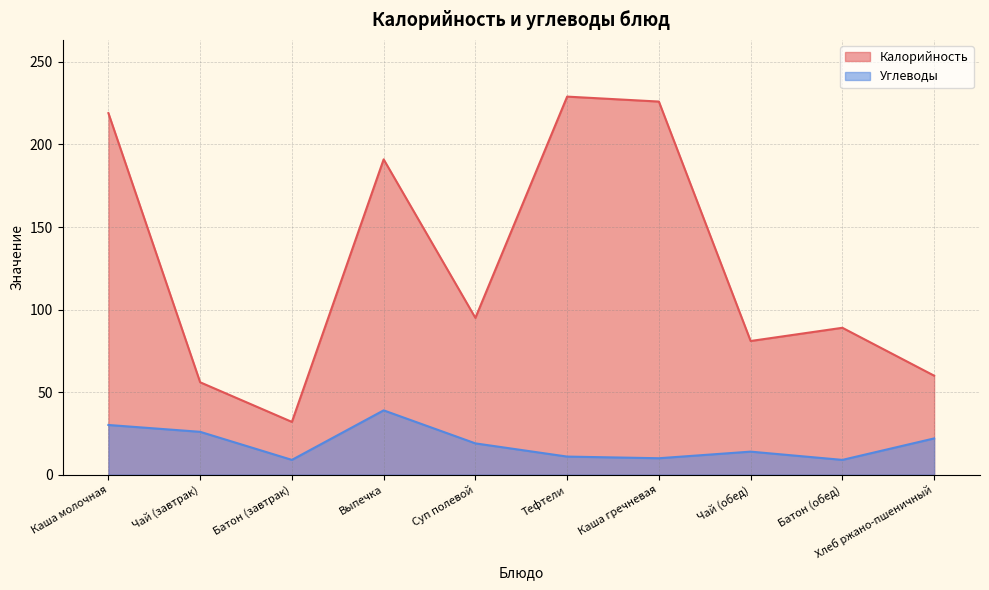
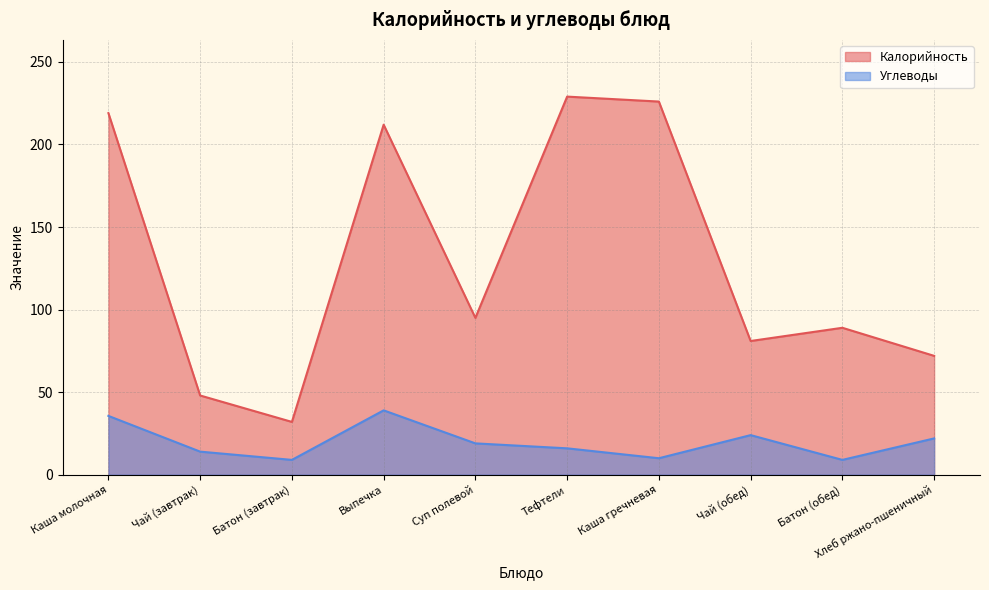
  {
    "Калорийность": {
      "Каша молочная": 219,
-     "Чай (завтрак)": 56,
+     "Чай (завтрак)": 48,
      "Батон (завтрак)": 32,
-     "Выпечка": 191,
+     "Выпечка": 212,
      "Суп полевой": 95,
      "Тефтели": 229,
      "Каша гречневая": 226,
      "Чай (обед)": 81,
      "Батон (обед)": 89,
-     "Хлеб ржано-пшеничный": 60
+     "Хлеб ржано-пшеничный": 72
    },
    "Углеводы": {
-     "Каша молочная": 30,
-     "Чай (завтрак)": 26,
+     "Каша молочная": 36,
+     "Чай (завтрак)": 14,
      "Батон (завтрак)": 9,
      "Выпечка": 39,
      "Суп полевой": 19,
-     "Тефтели": 11,
+     "Тефтели": 16,
      "Каша гречневая": 10,
-     "Чай (обед)": 14,
+     "Чай (обед)": 24,
      "Батон (обед)": 9,
      "Хлеб ржано-пшеничный": 22
    }
  }
